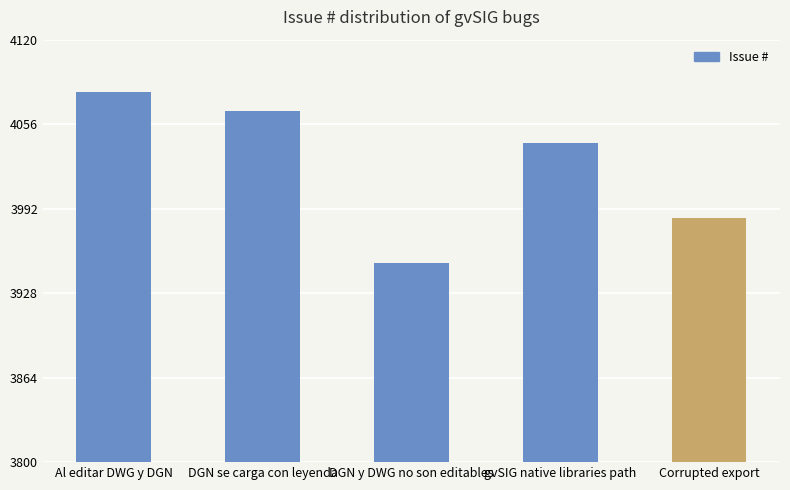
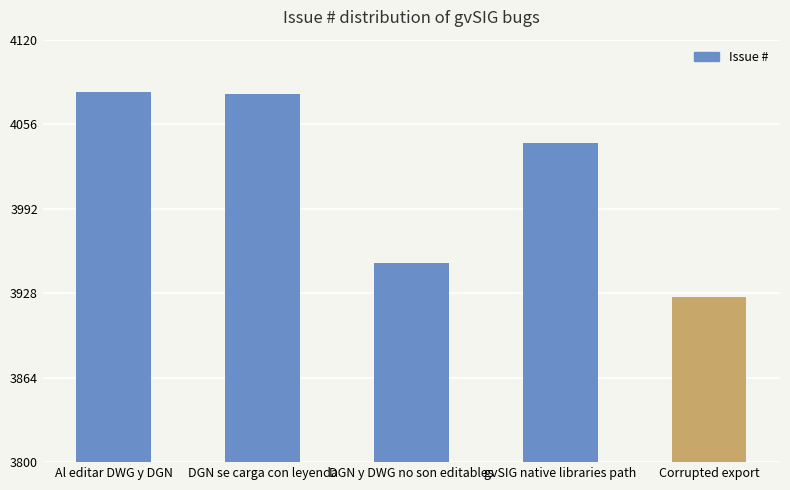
  {
    "Al editar DWG y DGN": 4080,
-   "DGN se carga con leyenda": 4066,
+   "DGN se carga con leyenda": 4079,
    "DGN y DWG no son editables": 3951,
    "gvSIG native libraries path": 4042,
-   "Corrupted export": 3985
+   "Corrupted export": 3925
  }
